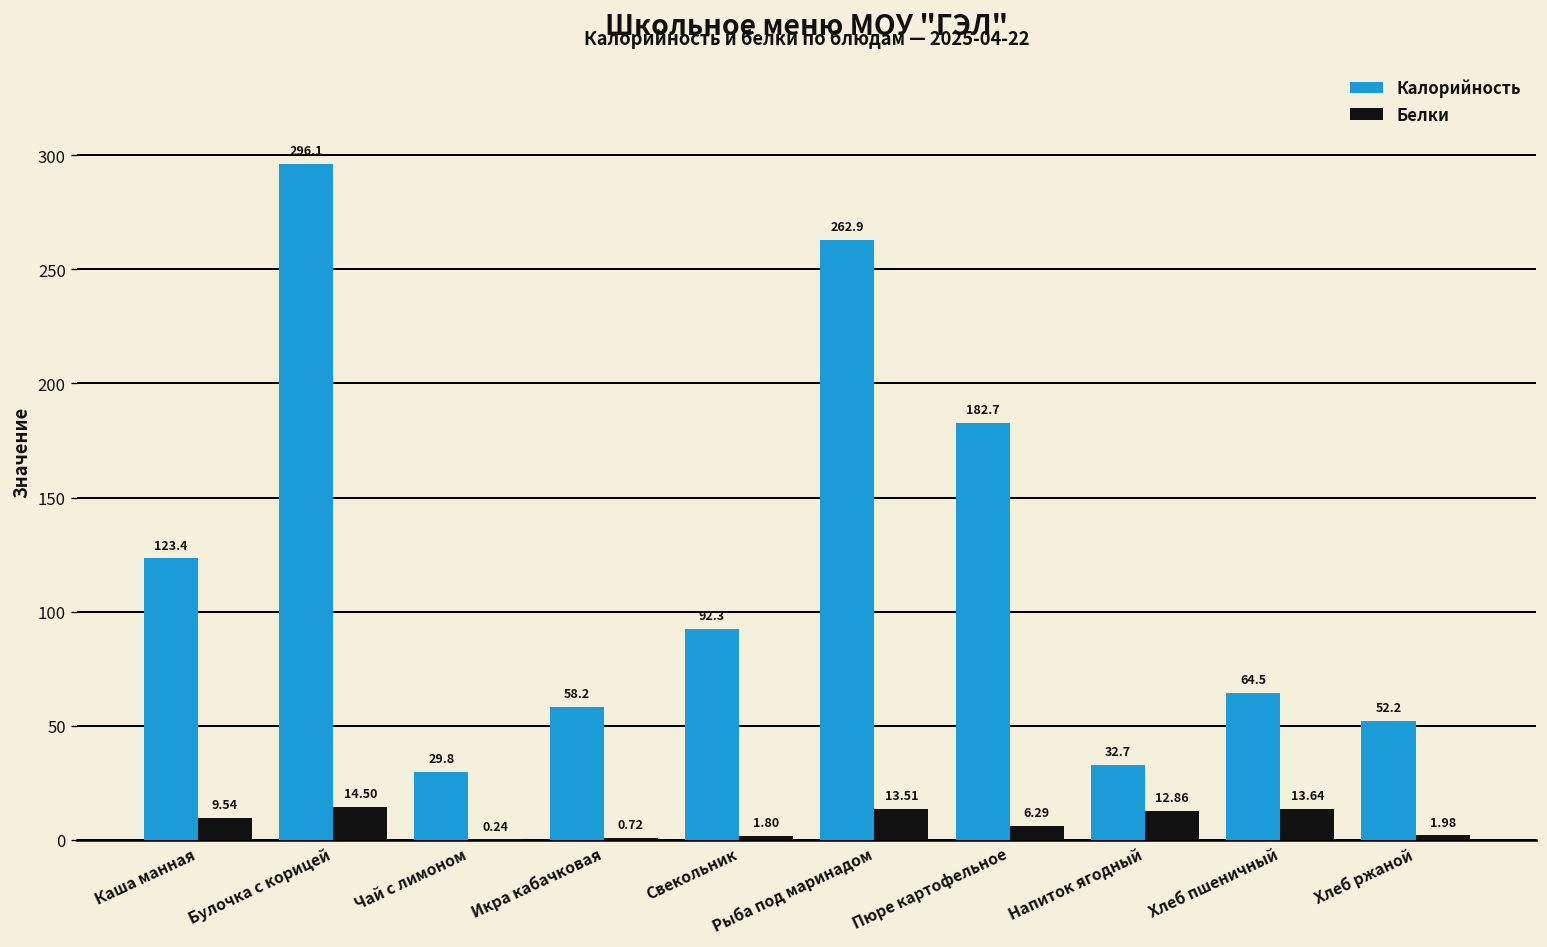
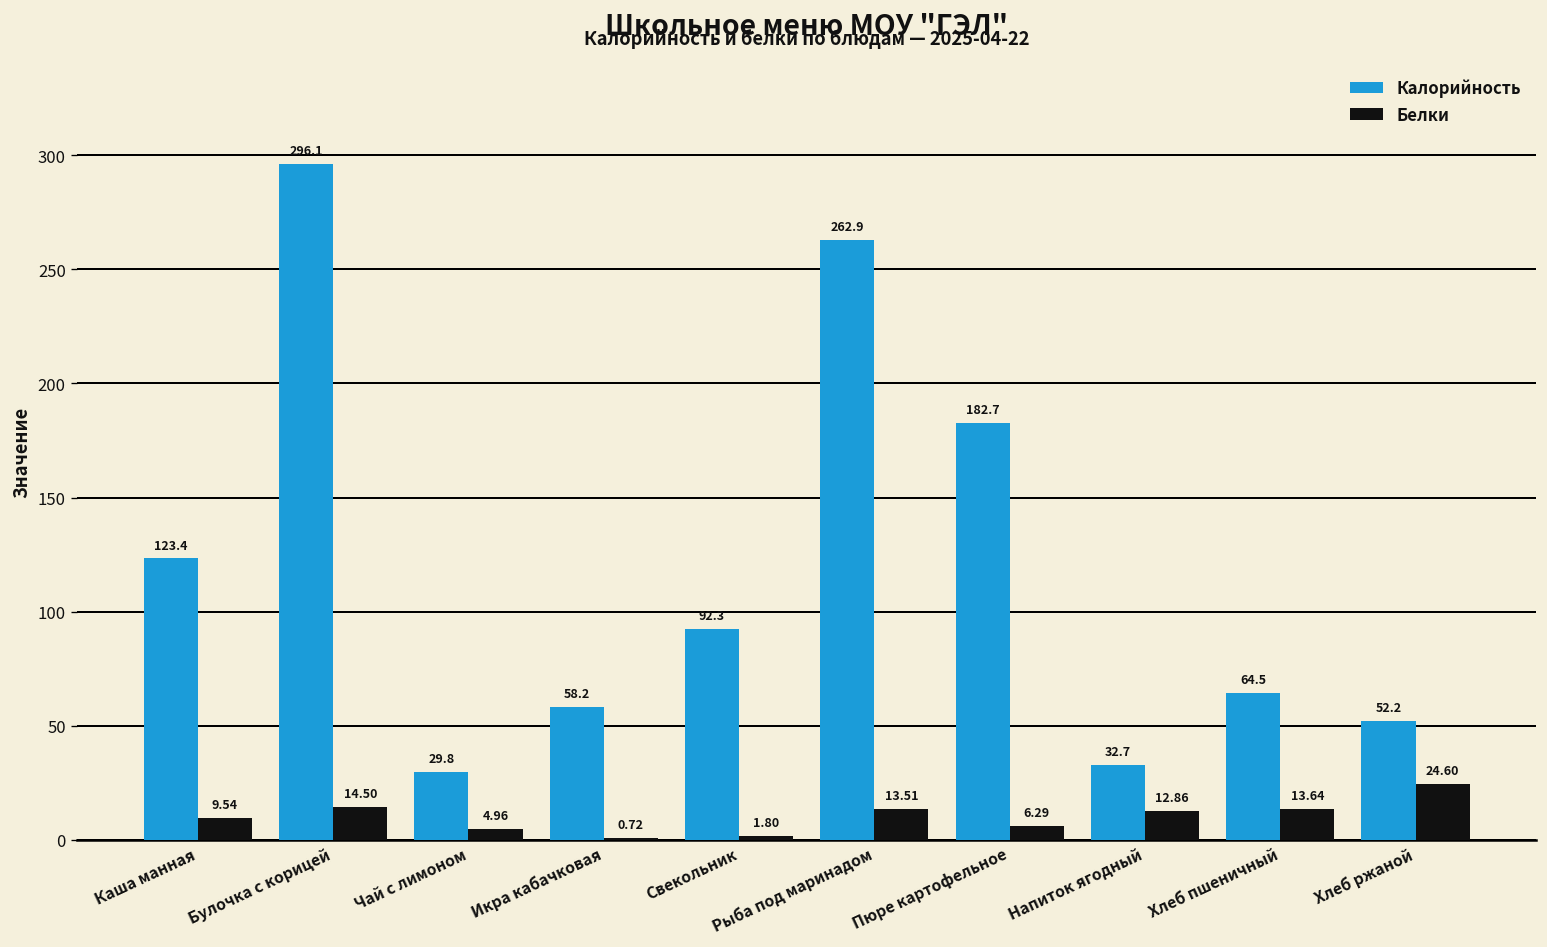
  {
    "Калорийность": {
      "Каша манная": 123.4,
      "Булочка с корицей": 296.1,
      "Чай с лимоном": 29.8,
      "Икра кабачковая": 58.2,
      "Свекольник": 92.3,
      "Рыба под маринадом": 262.9,
      "Пюре картофельное": 182.7,
      "Напиток ягодный": 32.7,
      "Хлеб пшеничный": 64.5,
      "Хлеб ржаной": 52.2
    },
    "Белки": {
      "Каша манная": 9.54,
      "Булочка с корицей": 14.50,
-     "Чай с лимоном": 0.24,
+     "Чай с лимоном": 4.96,
      "Икра кабачковая": 0.72,
      "Свекольник": 1.80,
      "Рыба под маринадом": 13.51,
      "Пюре картофельное": 6.29,
      "Напиток ягодный": 12.86,
      "Хлеб пшеничный": 13.64,
-     "Хлеб ржаной": 1.98
+     "Хлеб ржаной": 24.60
    }
  }
